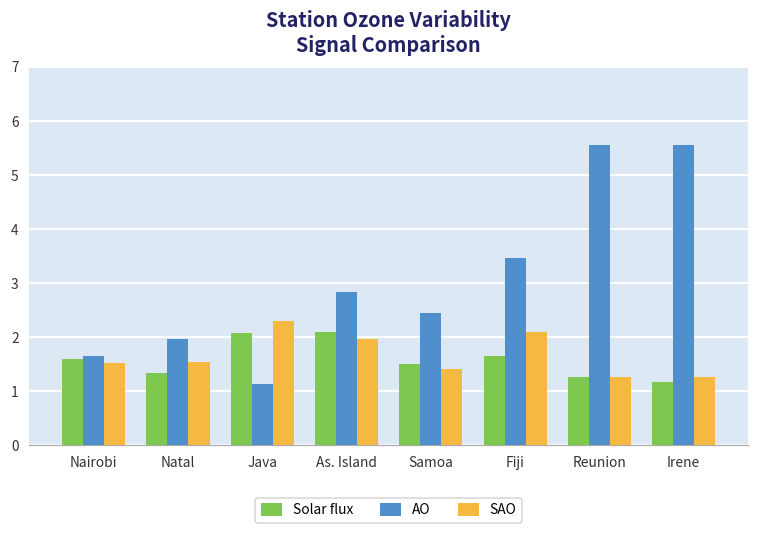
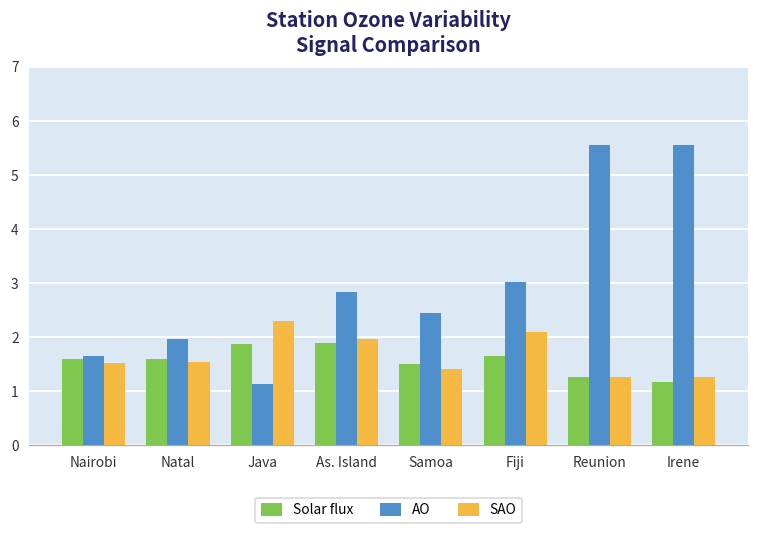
  {
    "Solar flux": {
      "Nairobi": 1.6,
-     "Natal": 1.3,
-     "Java": 2.1,
-     "As. Island": 2.1,
+     "Natal": 1.6,
+     "Java": 1.9,
+     "As. Island": 1.9,
      "Samoa": 1.5,
      "Fiji": 1.7,
      "Reunion": 1.3,
      "Irene": 1.2
    },
    "AO": {
      "Nairobi": 1.7,
      "Natal": 2.0,
      "Java": 1.1,
      "As. Island": 2.8,
      "Samoa": 2.4,
-     "Fiji": 3.5,
+     "Fiji": 3.0,
      "Reunion": 5.6,
      "Irene": 5.6
    },
    "SAO": {
      "Nairobi": 1.5,
      "Natal": 1.5,
      "Java": 2.3,
      "As. Island": 2.0,
      "Samoa": 1.4,
      "Fiji": 2.1,
      "Reunion": 1.3,
      "Irene": 1.3
    }
  }
